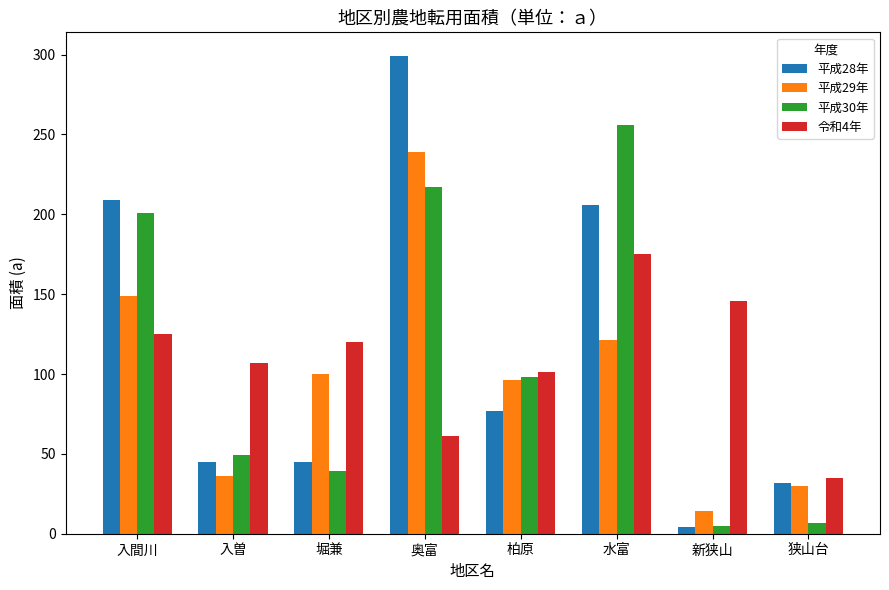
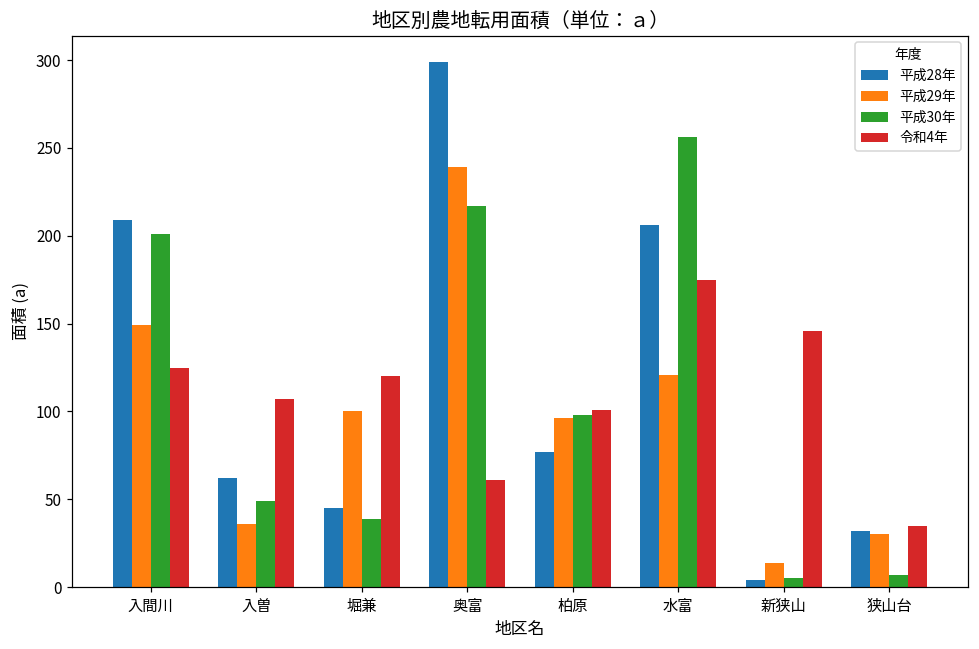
  {
    "平成28年": {
      "入間川": 209,
-     "入曽": 45,
+     "入曽": 62,
      "堀兼": 45,
      "奥富": 299,
      "柏原": 77,
      "水富": 206,
      "新狭山": 4,
      "狭山台": 32
    },
    "平成29年": {
      "入間川": 149,
      "入曽": 36,
      "堀兼": 100,
      "奥富": 239,
      "柏原": 96,
      "水富": 121,
      "新狭山": 14,
      "狭山台": 30
    },
    "平成30年": {
      "入間川": 201,
      "入曽": 49,
      "堀兼": 39,
      "奥富": 217,
      "柏原": 98,
      "水富": 256,
      "新狭山": 5,
      "狭山台": 7
    },
    "令和4年": {
      "入間川": 125,
      "入曽": 107,
      "堀兼": 120,
      "奥富": 61,
      "柏原": 101,
      "水富": 175,
      "新狭山": 146,
      "狭山台": 35
    }
  }
